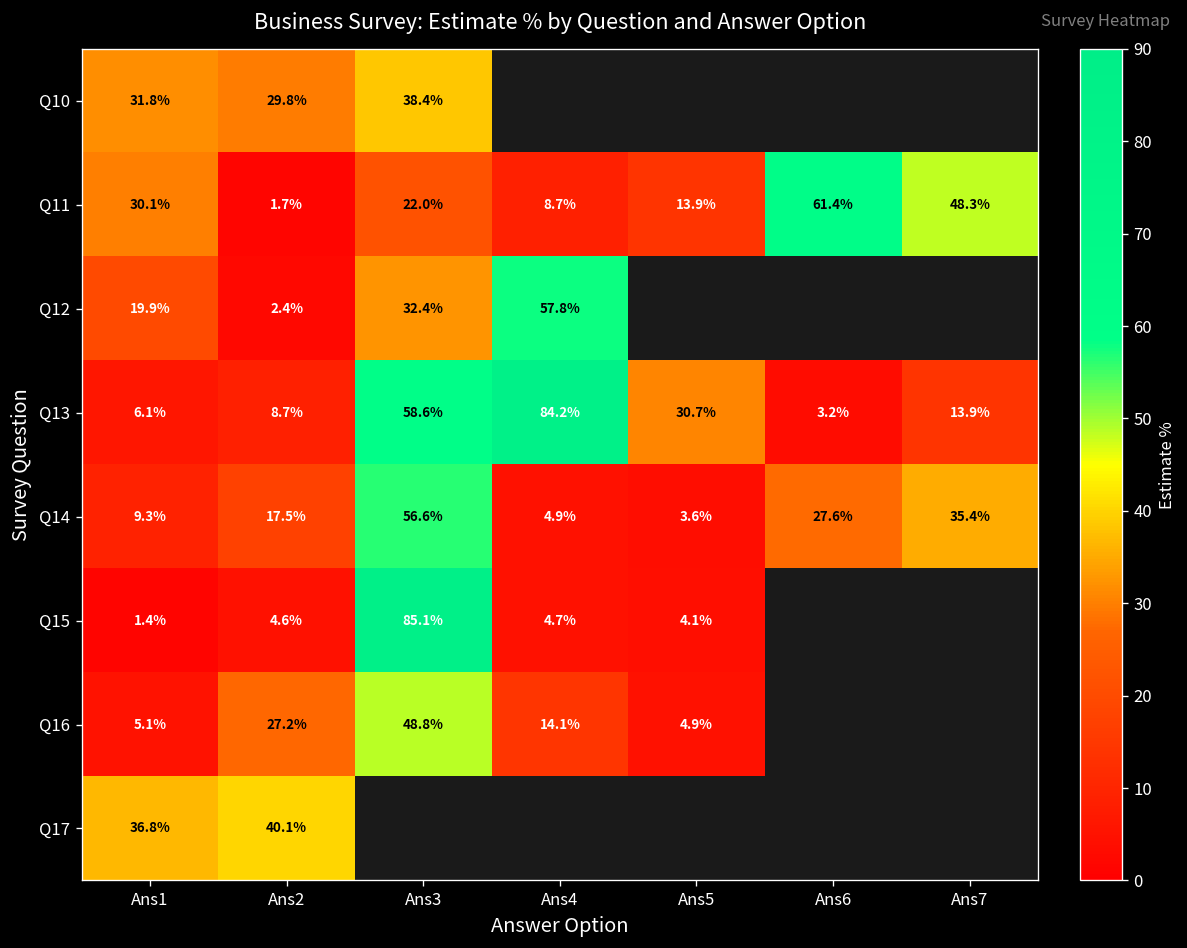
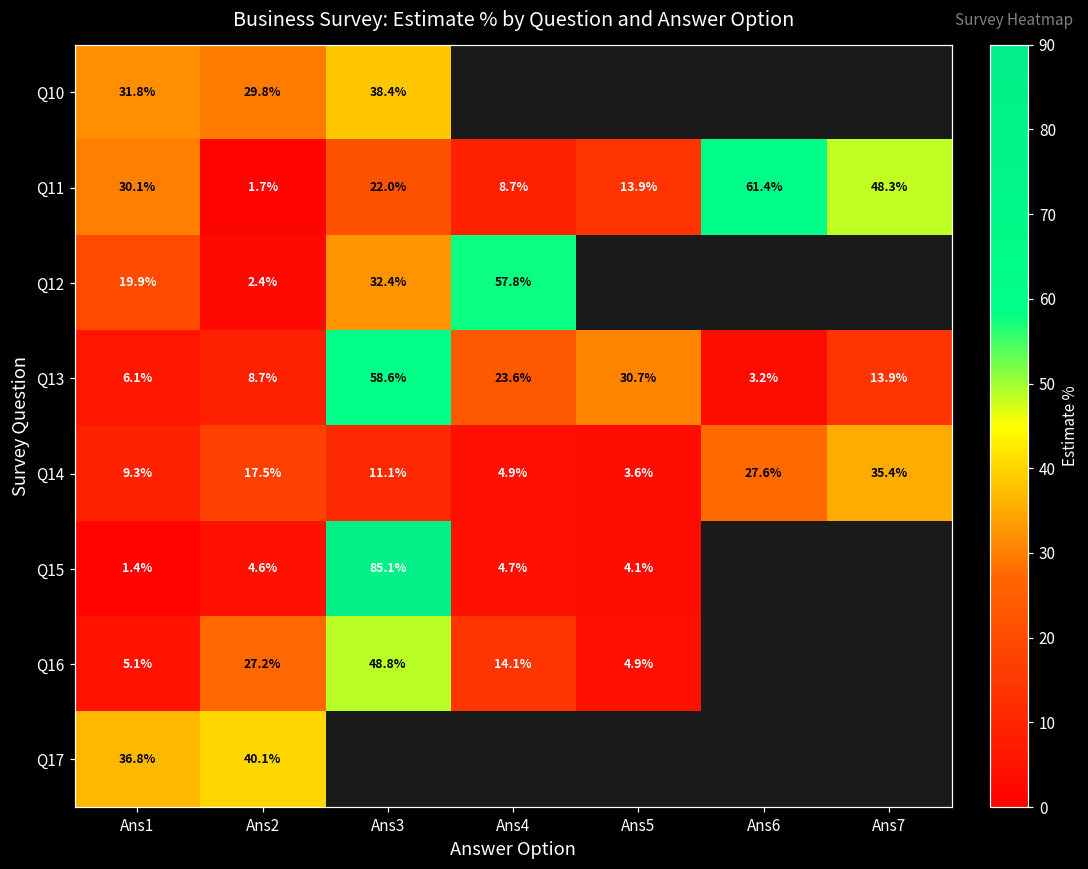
  {
    "Q10": {
      "Ans1": "31.8%",
      "Ans2": "29.8%",
      "Ans3": "38.4%"
    },
    "Q11": {
      "Ans1": "30.1%",
      "Ans2": "1.7%",
      "Ans3": "22.0%",
      "Ans4": "8.7%",
      "Ans5": "13.9%",
      "Ans6": "61.4%",
      "Ans7": "48.3%"
    },
    "Q12": {
      "Ans1": "19.9%",
      "Ans2": "2.4%",
      "Ans3": "32.4%",
      "Ans4": "57.8%"
    },
    "Q13": {
      "Ans1": "6.1%",
      "Ans2": "8.7%",
      "Ans3": "58.6%",
-     "Ans4": "84.2%",
+     "Ans4": "23.6%",
      "Ans5": "30.7%",
      "Ans6": "3.2%",
      "Ans7": "13.9%"
    },
    "Q14": {
      "Ans1": "9.3%",
      "Ans2": "17.5%",
-     "Ans3": "56.6%",
+     "Ans3": "11.1%",
      "Ans4": "4.9%",
      "Ans5": "3.6%",
      "Ans6": "27.6%",
      "Ans7": "35.4%"
    },
    "Q15": {
      "Ans1": "1.4%",
      "Ans2": "4.6%",
      "Ans3": "85.1%",
      "Ans4": "4.7%",
      "Ans5": "4.1%"
    },
    "Q16": {
      "Ans1": "5.1%",
      "Ans2": "27.2%",
      "Ans3": "48.8%",
      "Ans4": "14.1%",
      "Ans5": "4.9%"
    },
    "Q17": {
      "Ans1": "36.8%",
      "Ans2": "40.1%"
    }
  }
